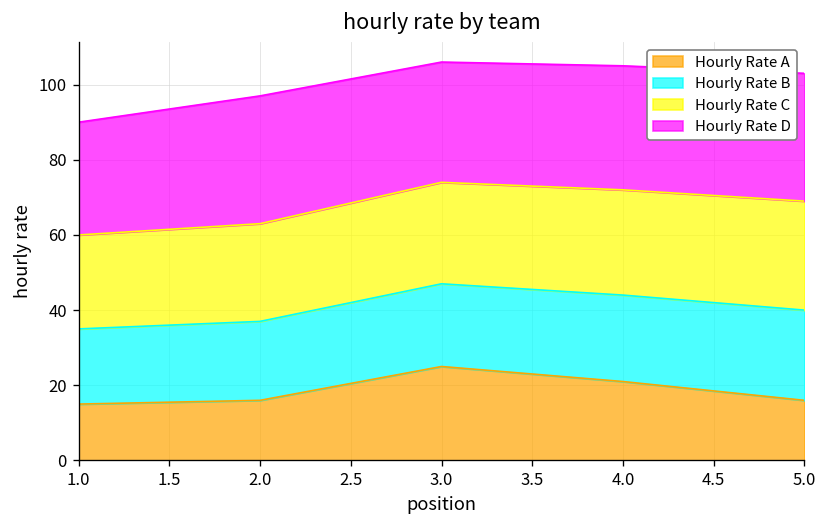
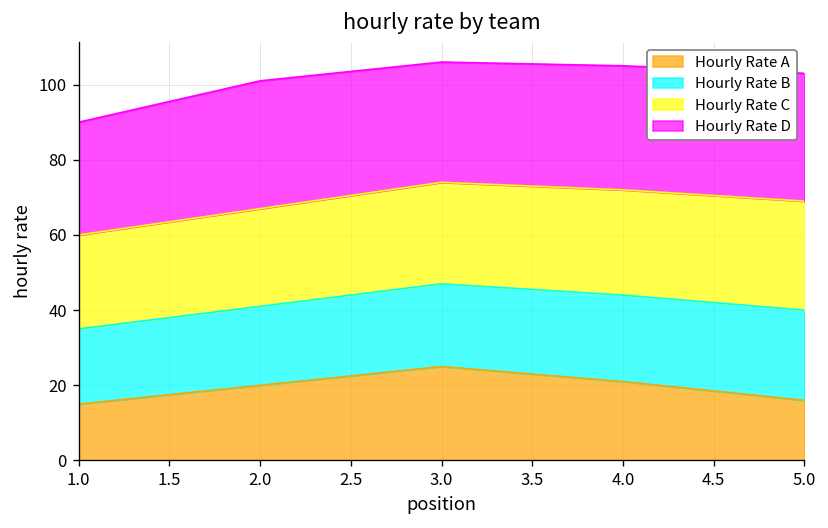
  {
    "Hourly Rate A": {
      "1.0": 15,
-     "2.0": 16,
+     "2.0": 20,
      "3.0": 25,
      "4.0": 21,
      "5.0": 16
    },
    "Hourly Rate B": {
      "1.0": 20,
      "2.0": 21,
      "3.0": 22,
      "4.0": 23,
      "5.0": 24
    },
    "Hourly Rate C": {
      "1.0": 25,
      "2.0": 26,
      "3.0": 27,
      "4.0": 28,
      "5.0": 29
    },
    "Hourly Rate D": {
      "1.0": 30,
      "2.0": 34,
      "3.0": 32,
      "4.0": 33,
      "5.0": 34
    }
  }
